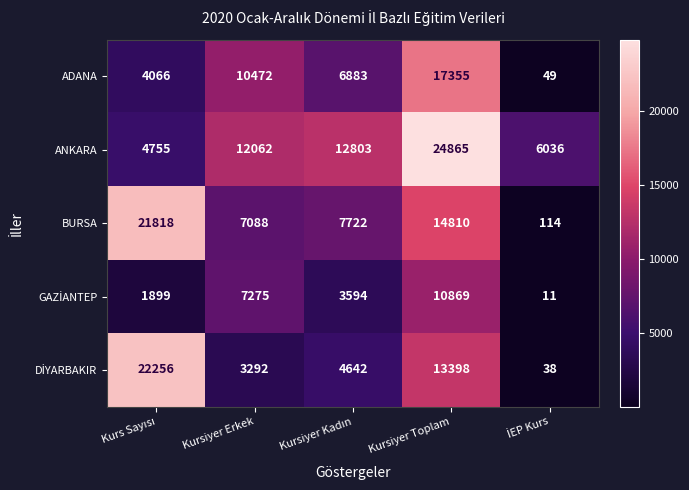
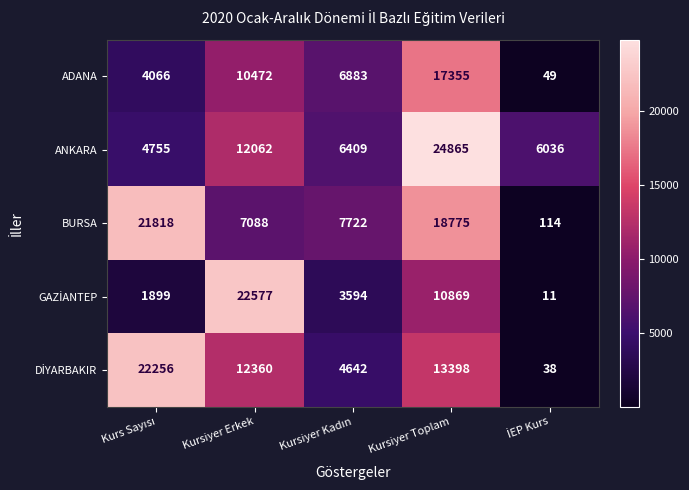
  {
    "ADANA": {
      "Kurs Sayısı": 4066,
      "Kursiyer Erkek": 10472,
      "Kursiyer Kadın": 6883,
      "Kursiyer Toplam": 17355,
      "İEP Kurs": 49
    },
    "ANKARA": {
      "Kurs Sayısı": 4755,
      "Kursiyer Erkek": 12062,
-     "Kursiyer Kadın": 12803,
+     "Kursiyer Kadın": 6409,
      "Kursiyer Toplam": 24865,
      "İEP Kurs": 6036
    },
    "BURSA": {
      "Kurs Sayısı": 21818,
      "Kursiyer Erkek": 7088,
      "Kursiyer Kadın": 7722,
-     "Kursiyer Toplam": 14810,
+     "Kursiyer Toplam": 18775,
      "İEP Kurs": 114
    },
    "GAZİANTEP": {
      "Kurs Sayısı": 1899,
-     "Kursiyer Erkek": 7275,
+     "Kursiyer Erkek": 22577,
      "Kursiyer Kadın": 3594,
      "Kursiyer Toplam": 10869,
      "İEP Kurs": 11
    },
    "DİYARBAKIR": {
      "Kurs Sayısı": 22256,
-     "Kursiyer Erkek": 3292,
+     "Kursiyer Erkek": 12360,
      "Kursiyer Kadın": 4642,
      "Kursiyer Toplam": 13398,
      "İEP Kurs": 38
    }
  }
